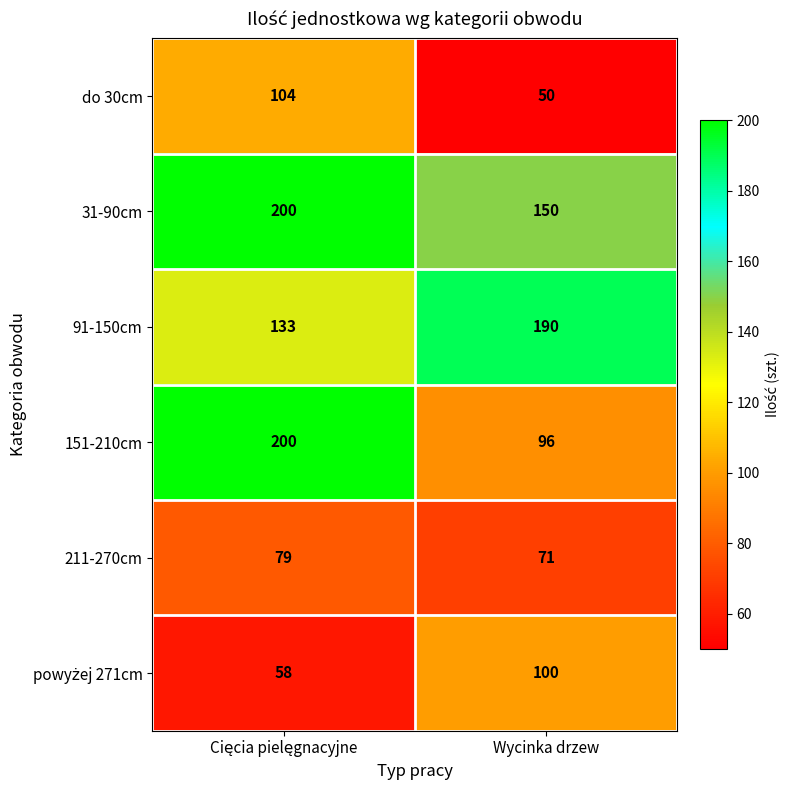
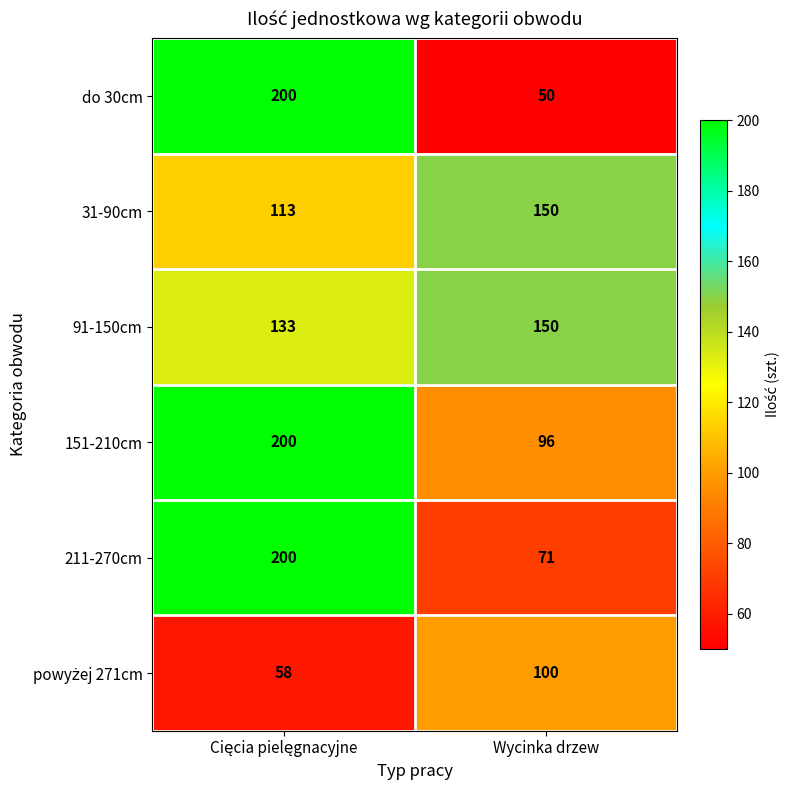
  {
    "do 30cm": {
-     "Cięcia pielęgnacyjne": 104,
+     "Cięcia pielęgnacyjne": 200,
      "Wycinka drzew": 50
    },
    "31-90cm": {
-     "Cięcia pielęgnacyjne": 200,
+     "Cięcia pielęgnacyjne": 113,
      "Wycinka drzew": 150
    },
    "91-150cm": {
      "Cięcia pielęgnacyjne": 133,
-     "Wycinka drzew": 190
+     "Wycinka drzew": 150
    },
    "151-210cm": {
      "Cięcia pielęgnacyjne": 200,
      "Wycinka drzew": 96
    },
    "211-270cm": {
-     "Cięcia pielęgnacyjne": 79,
+     "Cięcia pielęgnacyjne": 200,
      "Wycinka drzew": 71
    },
    "powyżej 271cm": {
      "Cięcia pielęgnacyjne": 58,
      "Wycinka drzew": 100
    }
  }
